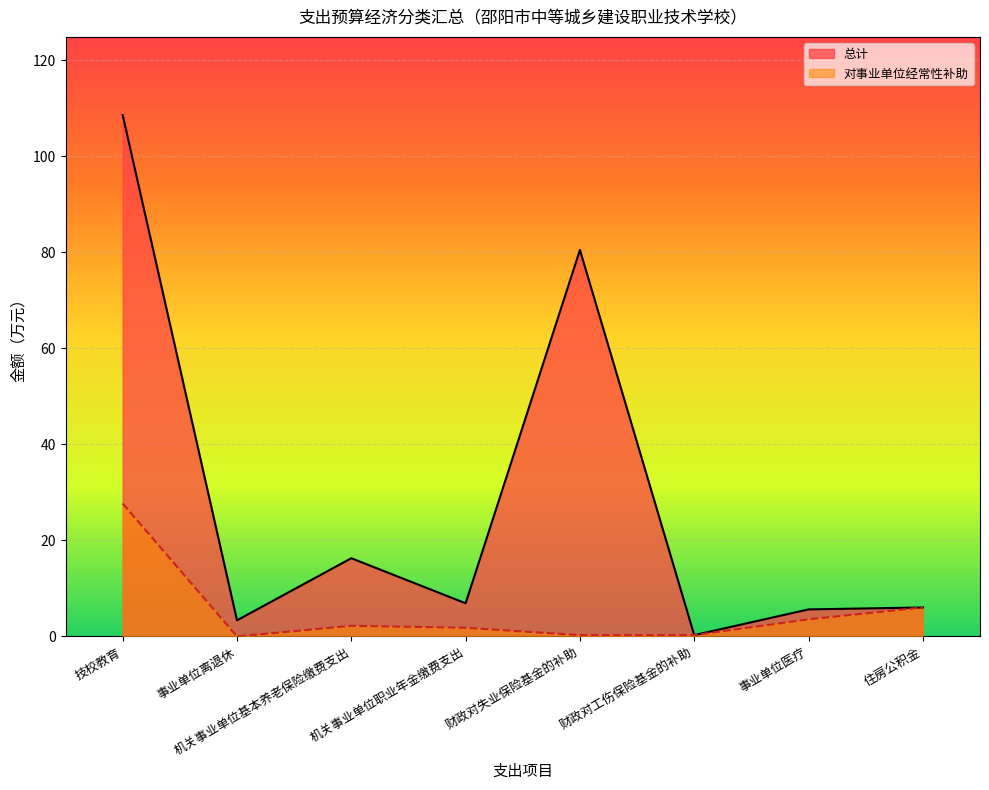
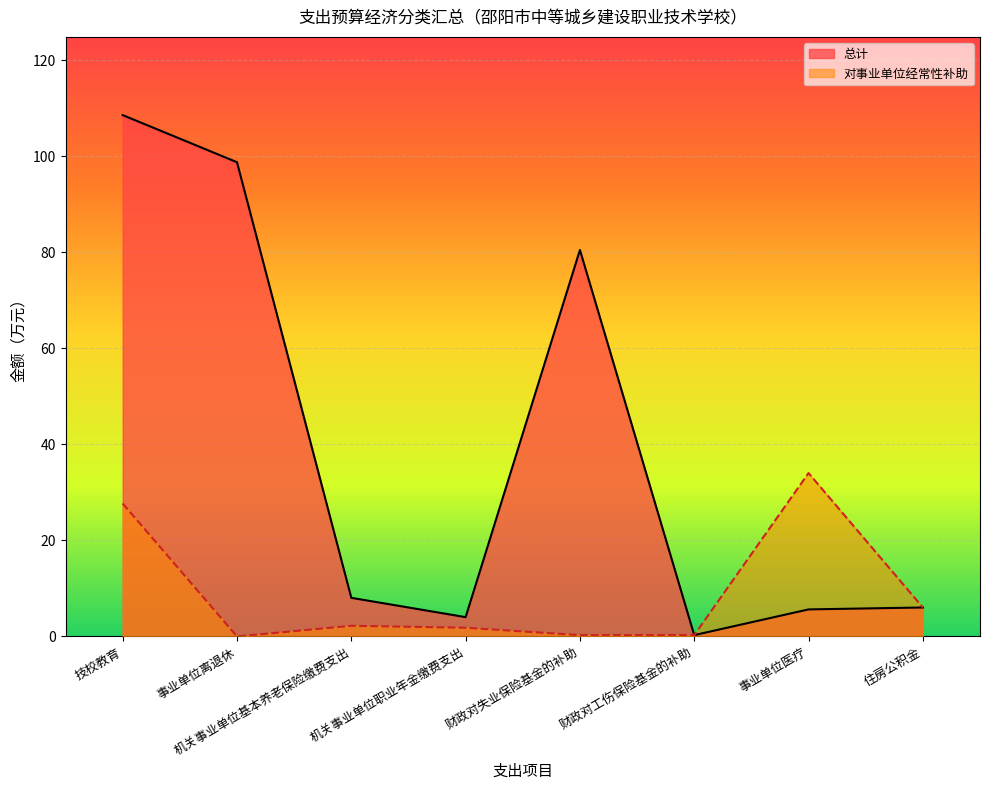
  {
    "总计": {
      "技校教育": 109,
-     "事业单位离退休": 3,
-     "机关事业单位基本养老保险缴费支出": 16,
-     "机关事业单位职业年金缴费支出": 7,
+     "事业单位离退休": 99,
+     "机关事业单位基本养老保险缴费支出": 8,
+     "机关事业单位职业年金缴费支出": 4,
      "财政对失业保险基金的补助": 81,
      "事业单位医疗": 6
    },
    "对事业单位经常性补助": {
      "技校教育": 28,
      "事业单位离退休": 0,
      "机关事业单位基本养老保险缴费支出": 2,
      "机关事业单位职业年金缴费支出": 2,
      "财政对失业保险基金的补助": 0,
-     "事业单位医疗": 4
+     "事业单位医疗": 34
    }
  }
